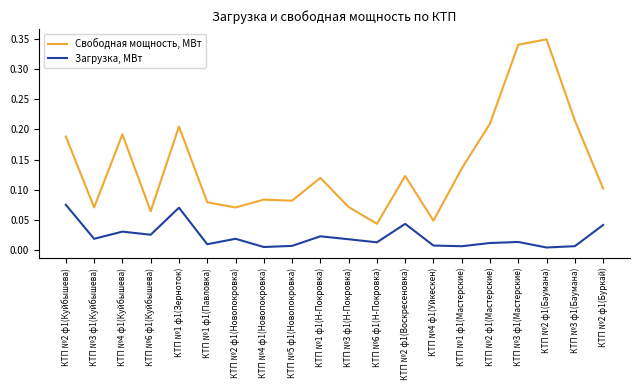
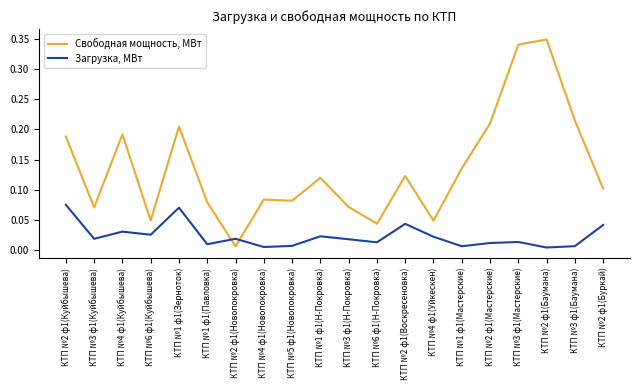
  {
    "Свободная мощность, МВт": {
      "КТП №2 ф1(Куйбышева)": 0.19,
      "КТП №3 ф1(Куйбышева)": 0.07,
      "КТП №4 ф1(Куйбышева)": 0.19,
-     "КТП №6 ф1(Куйбышева)": 0.06,
+     "КТП №6 ф1(Куйбышева)": 0.05,
      "КТП №1 ф1(Зерноток)": 0.20,
      "КТП №1 ф1(Павловка)": 0.08,
-     "КТП №2 ф1(Новопокровка)": 0.07,
+     "КТП №2 ф1(Новопокровка)": 0.01,
      "КТП №4 ф1(Новопокровка)": 0.08,
      "КТП №5 ф1(Новопокровка)": 0.08,
      "КТП №1 ф1(Н-Покровка)": 0.12,
      "КТП №3 ф1(Н-Покровка)": 0.07,
      "КТП №6 ф1(Н-Покровка)": 0.04,
      "КТП №2 ф1(Воскресеновка)": 0.12,
      "КТП №4 ф1(Уйкескен)": 0.05,
      "КТП №1 ф1(Мастерские)": 0.14,
      "КТП №2 ф1(Мастерские)": 0.21,
      "КТП №3 ф1(Мастерские)": 0.34,
      "КТП №2 ф1(Баумана)": 0.35,
      "КТП №3 ф1(Баумана)": 0.21,
      "КТП №2 ф1(Буркай)": 0.10
    },
    "Загрузка, МВт": {
      "КТП №2 ф1(Куйбышева)": 0.08,
      "КТП №3 ф1(Куйбышева)": 0.02,
      "КТП №4 ф1(Куйбышева)": 0.03,
      "КТП №6 ф1(Куйбышева)": 0.03,
      "КТП №1 ф1(Зерноток)": 0.07,
      "КТП №1 ф1(Павловка)": 0.01,
      "КТП №2 ф1(Новопокровка)": 0.02,
      "КТП №4 ф1(Новопокровка)": 0.00,
      "КТП №5 ф1(Новопокровка)": 0.01,
      "КТП №1 ф1(Н-Покровка)": 0.02,
      "КТП №3 ф1(Н-Покровка)": 0.02,
      "КТП №6 ф1(Н-Покровка)": 0.01,
      "КТП №2 ф1(Воскресеновка)": 0.04,
-     "КТП №4 ф1(Уйкескен)": 0.01,
+     "КТП №4 ф1(Уйкескен)": 0.02,
      "КТП №1 ф1(Мастерские)": 0.01,
      "КТП №2 ф1(Мастерские)": 0.01,
      "КТП №3 ф1(Мастерские)": 0.01,
      "КТП №2 ф1(Баумана)": 0.00,
      "КТП №3 ф1(Баумана)": 0.01,
      "КТП №2 ф1(Буркай)": 0.04
    }
  }
